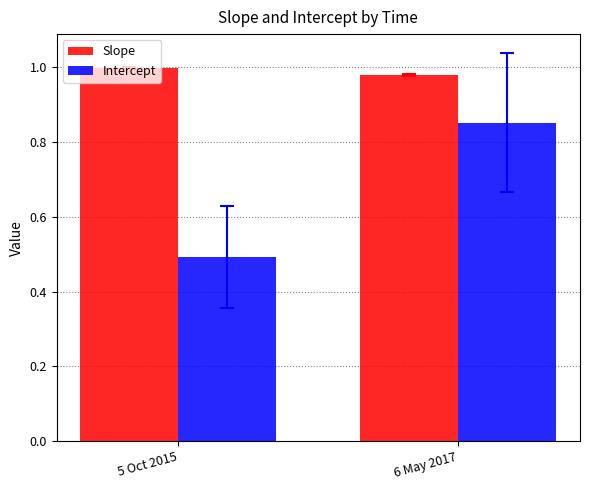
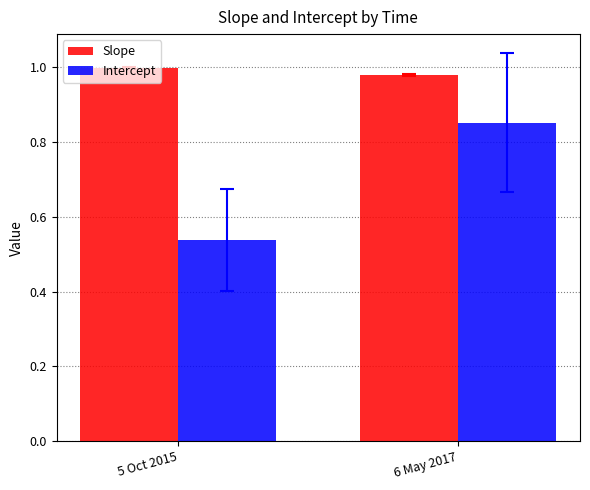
  {
    "Slope": {
      "6 May 2017": 0.98
    },
    "Intercept": {
-     "5 Oct 2015": 0.49,
+     "5 Oct 2015": 0.54,
      "6 May 2017": 0.85
    }
  }
